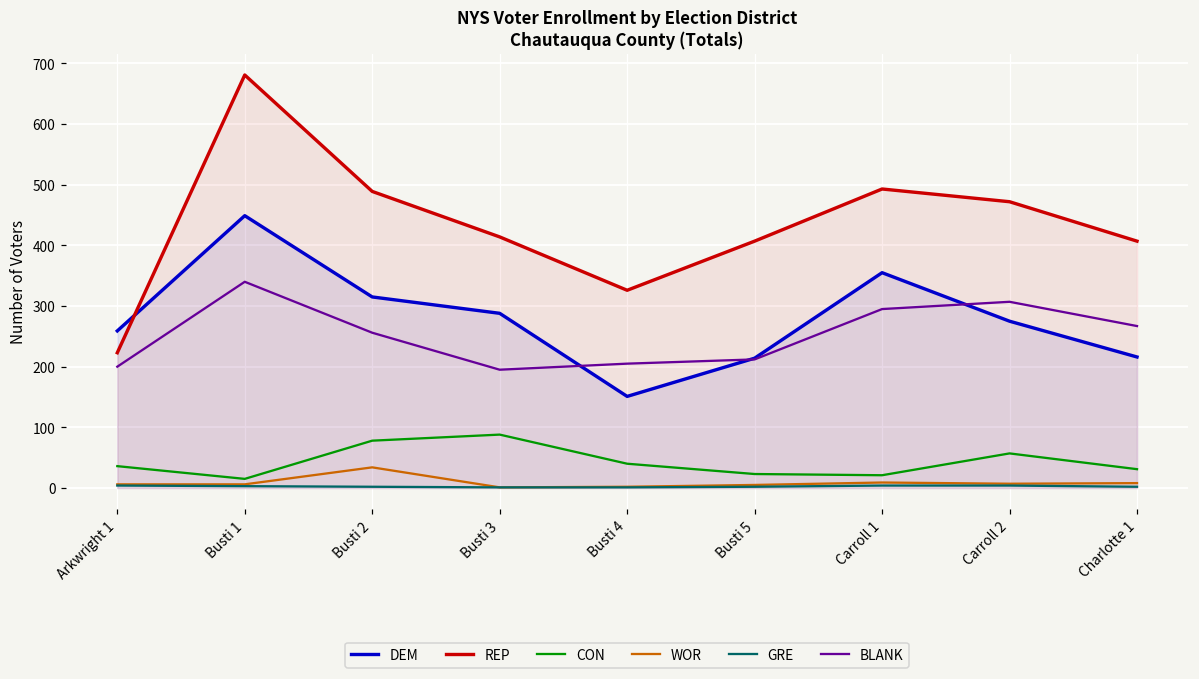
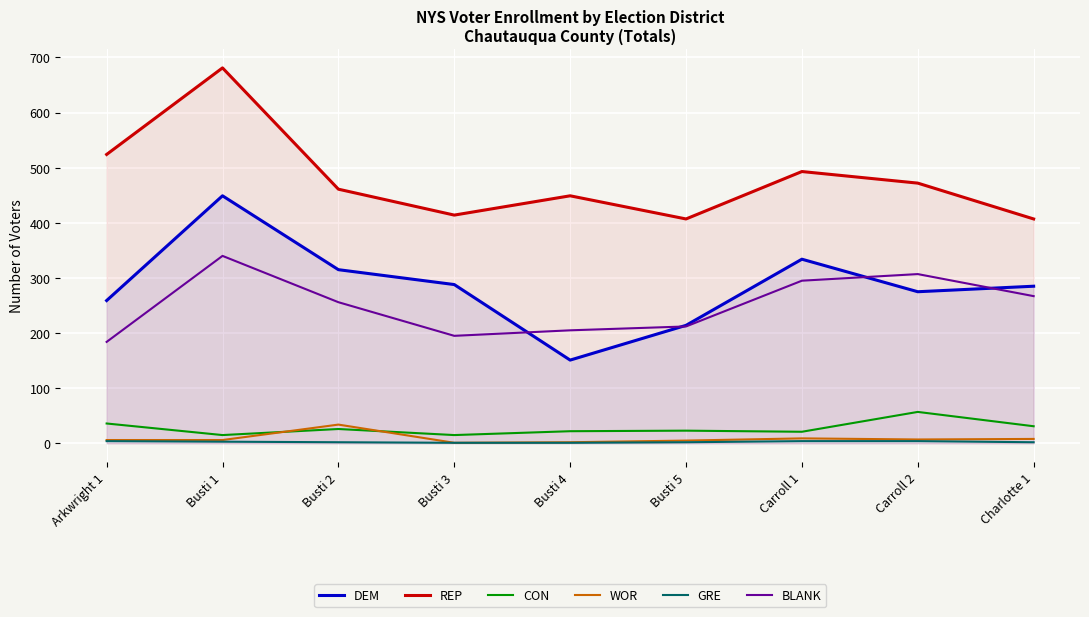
  {
    "DEM": {
      "Arkwright 1": 260,
      "Busti 1": 450,
      "Busti 2": 320,
      "Busti 3": 290,
      "Busti 4": 150,
-     "Carroll 1": 360,
+     "Carroll 1": 330,
      "Carroll 2": 280,
-     "Charlotte 1": 220
+     "Charlotte 1": 290
    },
    "REP": {
-     "Arkwright 1": 220,
+     "Arkwright 1": 520,
      "Busti 1": 680,
-     "Busti 2": 490,
+     "Busti 2": 460,
      "Busti 3": 410,
-     "Busti 4": 330,
+     "Busti 4": 450,
      "Busti 5": 410,
      "Carroll 1": 490,
      "Carroll 2": 470,
      "Charlotte 1": 410
    },
    "CON": {
      "Arkwright 1": 40,
      "Busti 1": 20,
-     "Busti 2": 80,
-     "Busti 3": 90,
-     "Busti 4": 40,
+     "Busti 2": 30,
+     "Busti 3": 20,
+     "Busti 4": 20,
      "Busti 5": 20,
      "Carroll 1": 20,
      "Carroll 2": 60,
      "Charlotte 1": 30
    },
    "WOR": {
      "Busti 2": 30,
      "Carroll 1": 10,
      "Charlotte 1": 10
    },
    "GRE": {
      "Busti 2": 0,
      "Carroll 1": 0,
      "Charlotte 1": 0
    },
    "BLANK": {
-     "Arkwright 1": 200,
+     "Arkwright 1": 180,
      "Busti 1": 340,
      "Busti 2": 260,
      "Busti 3": 200,
      "Busti 4": 210,
      "Carroll 1": 300,
      "Carroll 2": 310,
      "Charlotte 1": 270
    }
  }
